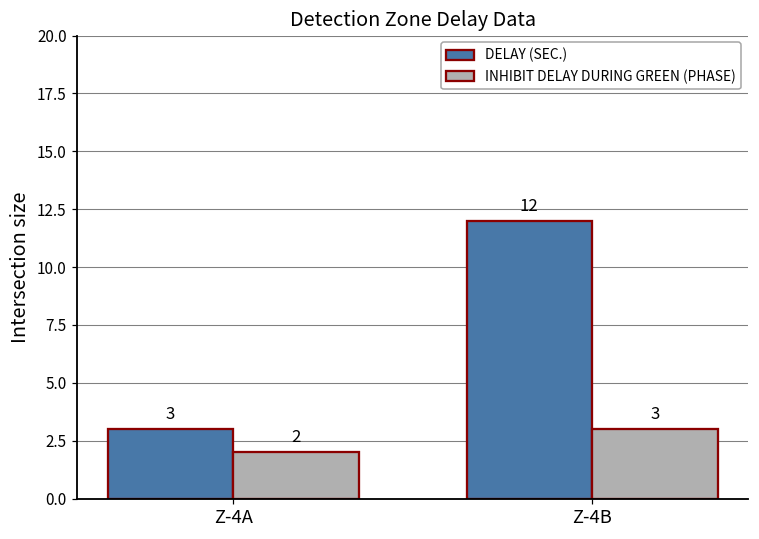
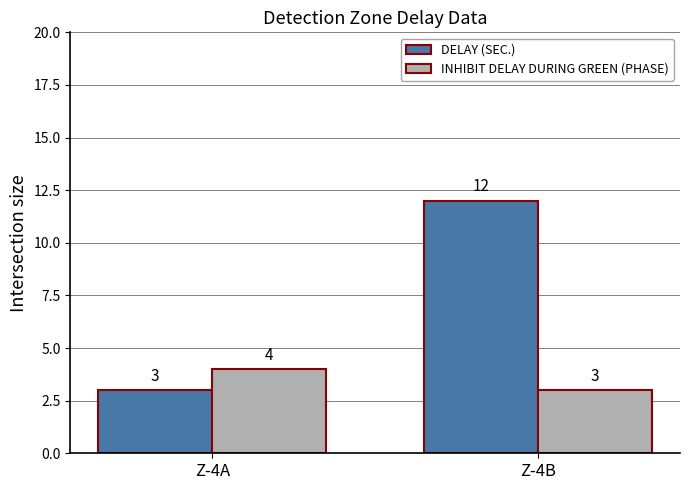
  {
    "DELAY (SEC.)": {
      "Z-4A": 3,
      "Z-4B": 12
    },
    "INHIBIT DELAY DURING GREEN (PHASE)": {
-     "Z-4A": 2,
+     "Z-4A": 4,
      "Z-4B": 3
    }
  }
